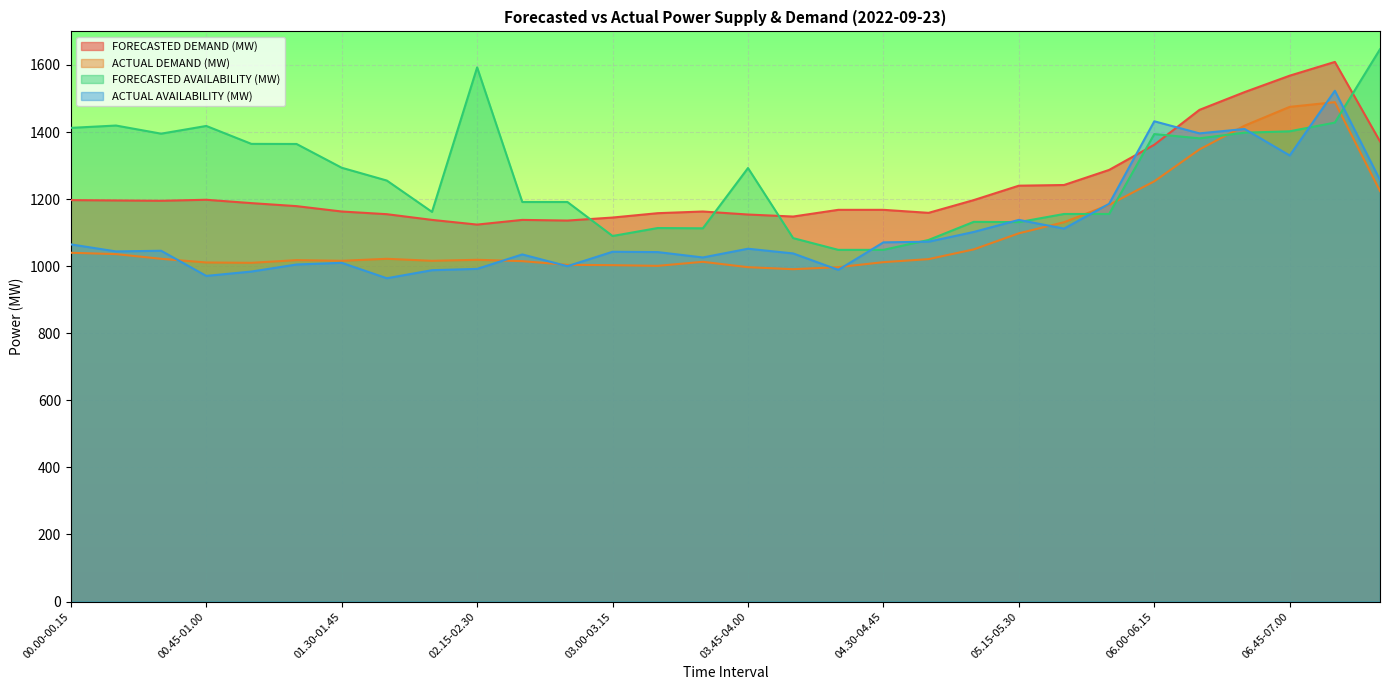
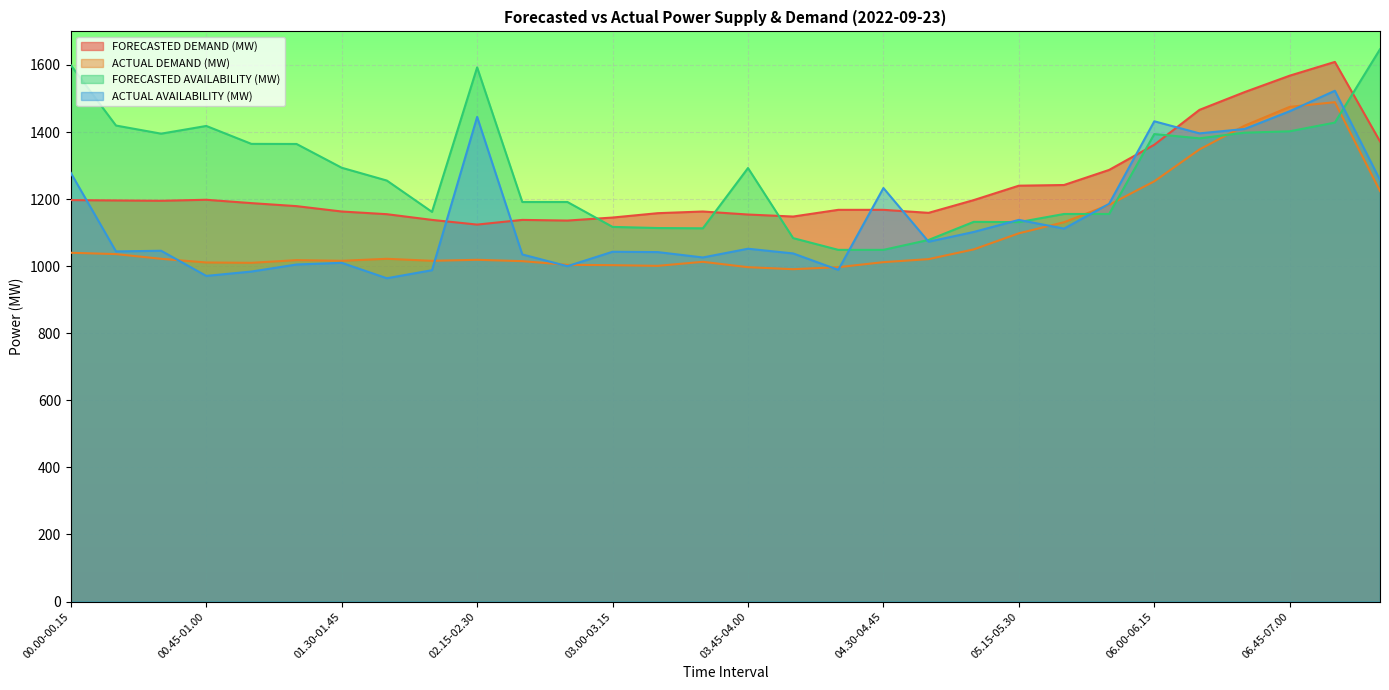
  {
    "FORECASTED AVAILABILITY (MW)": {
-     "00.00-00.15": 1410,
+     "00.00-00.15": 1600,
      "00.45-01.00": 1420,
      "01.30-01.45": 1290,
      "02.15-02.30": 1590,
-     "03.00-03.15": 1090,
+     "03.00-03.15": 1120,
      "03.45-04.00": 1290,
      "04.30-04.45": 1050,
      "06.00-06.15": 1390,
      "06.45-07.00": 1400
    },
    "ACTUAL AVAILABILITY (MW)": {
-     "00.00-00.15": 1070,
+     "00.00-00.15": 1280,
      "00.45-01.00": 970,
-     "02.15-02.30": 990,
+     "02.15-02.30": 1450,
      "03.00-03.15": 1040,
      "03.45-04.00": 1050,
-     "04.30-04.45": 1070,
+     "04.30-04.45": 1230,
      "06.00-06.15": 1430,
-     "06.45-07.00": 1330
+     "06.45-07.00": 1460
    }
  }
